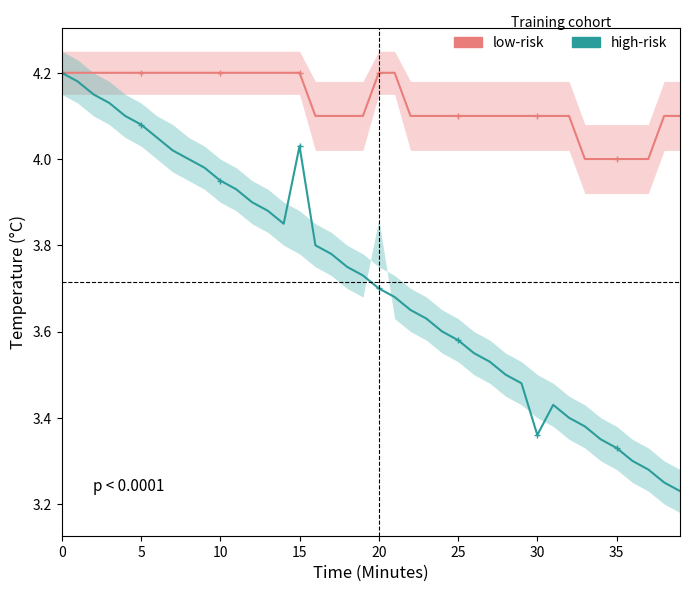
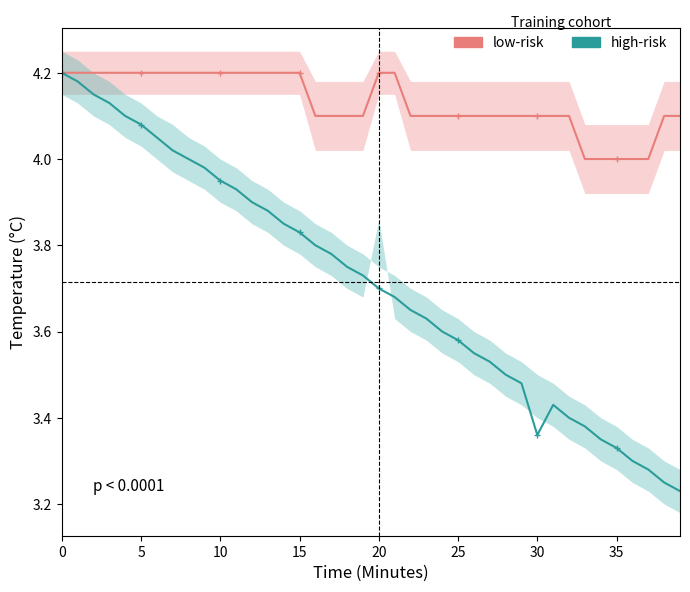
  {
    "low-risk": {
      "5": 4.20,
      "10": 4.20,
      "15": 4.20,
      "20": 4.20,
      "25": 4.10,
      "30": 4.10,
      "35": 4.00
    },
    "high-risk": {
      "5": 4.08,
      "10": 3.95,
-     "15": 4.03,
+     "15": 3.83,
      "20": 3.70,
      "25": 3.58,
      "30": 3.36,
      "35": 3.33
    }
  }
